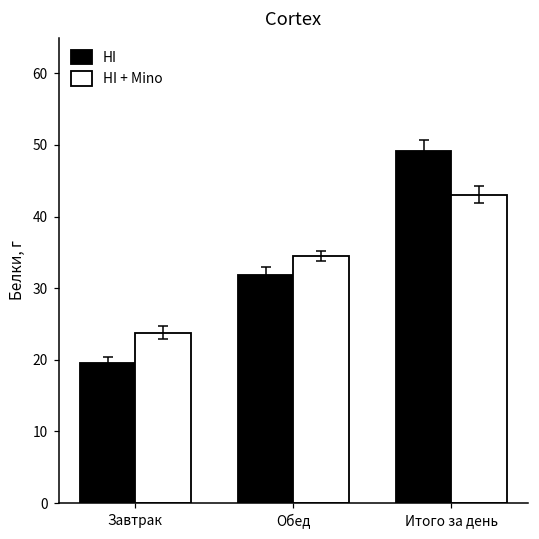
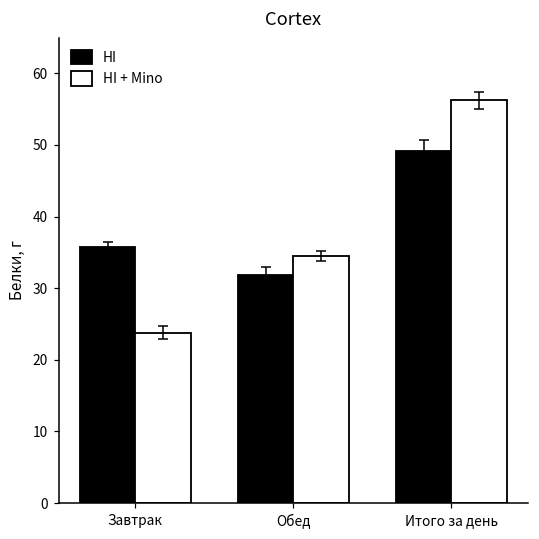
  {
    "HI": {
-     "Завтрак": 20,
+     "Завтрак": 36,
      "Обед": 32,
      "Итого за день": 49
    },
    "HI + Mino": {
      "Завтрак": 24,
      "Обед": 34,
-     "Итого за день": 43
+     "Итого за день": 56
    }
  }
